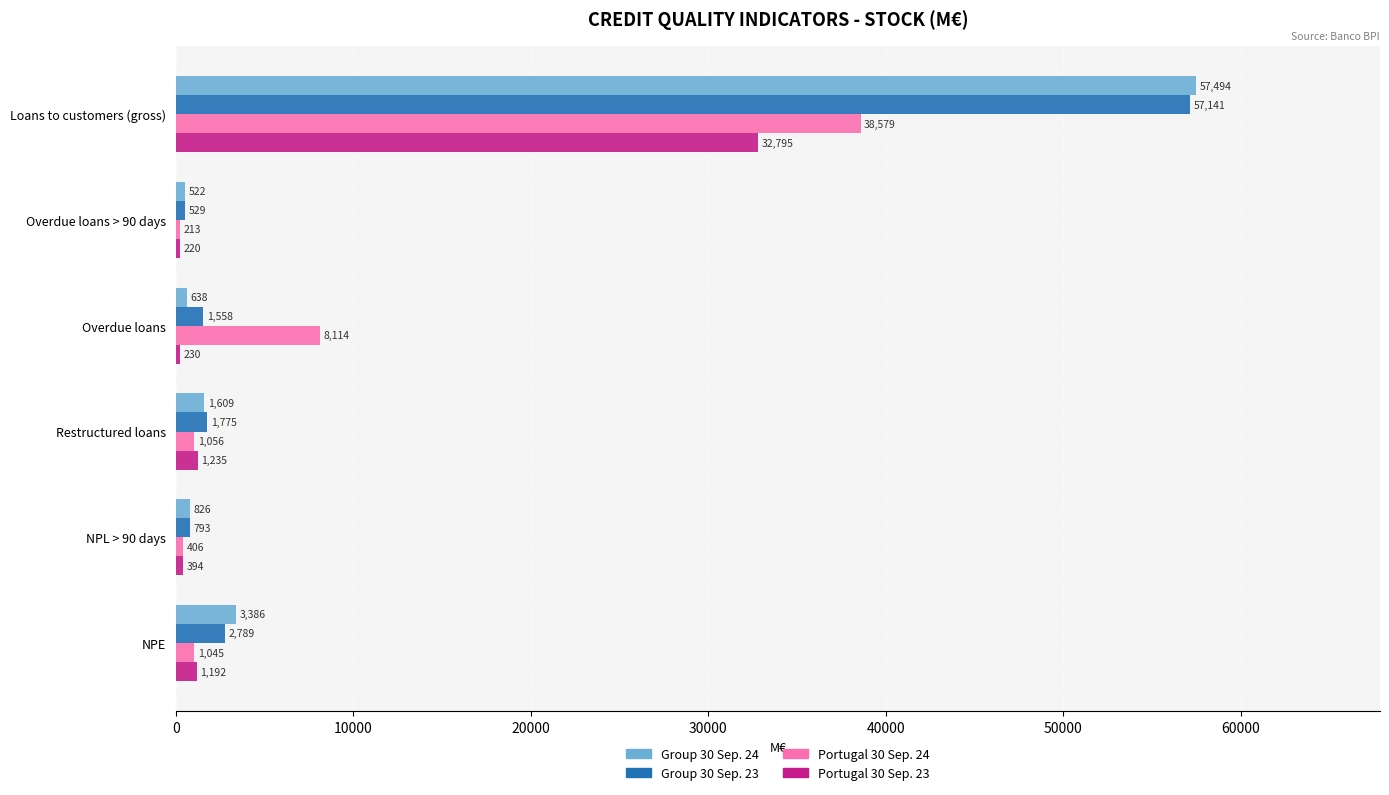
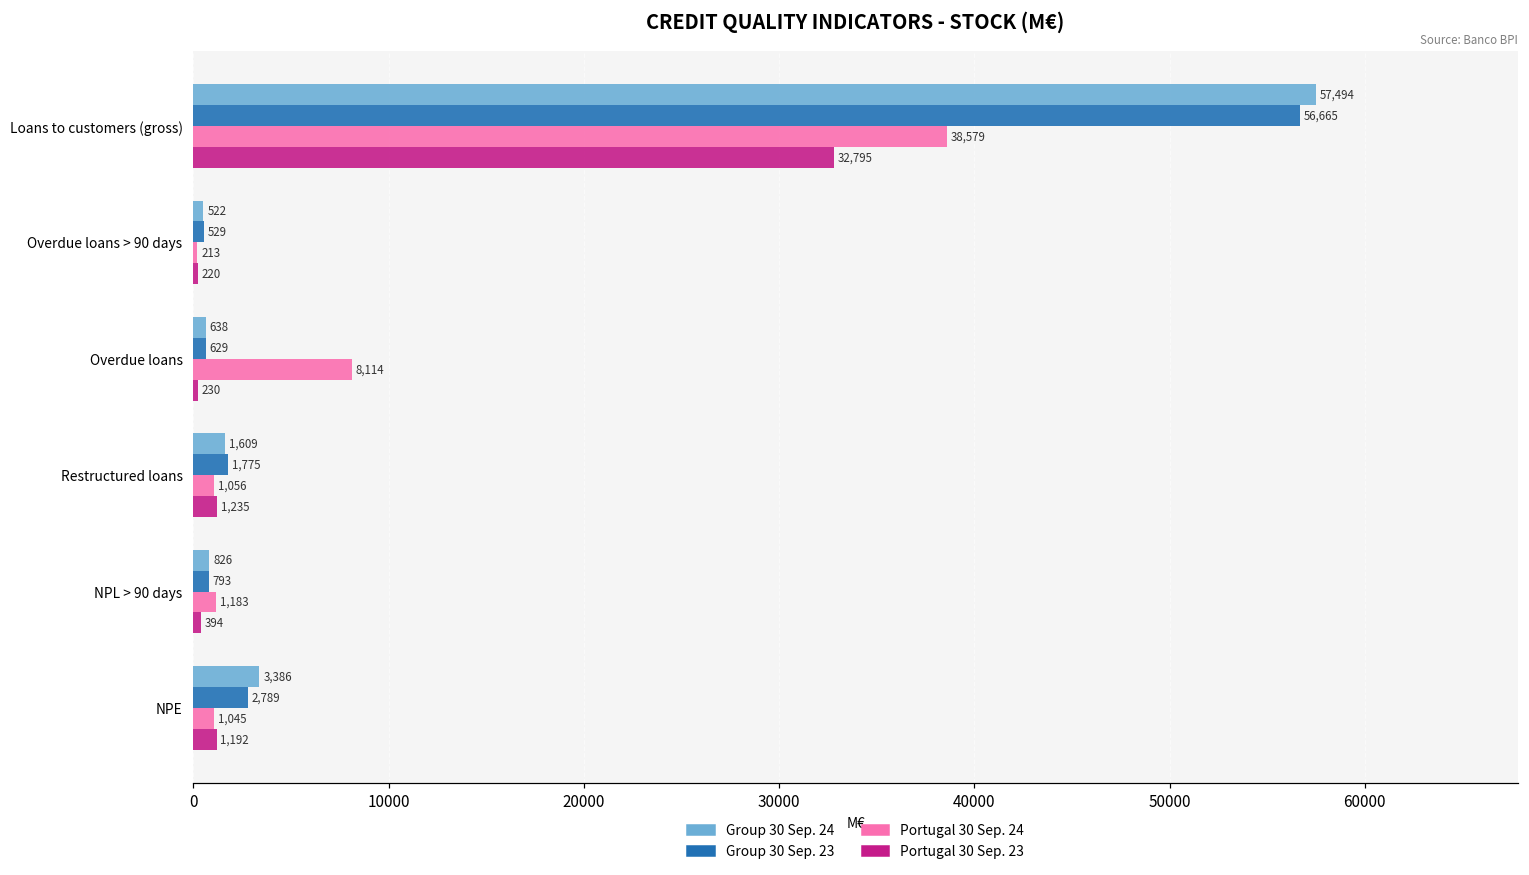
  {
    "Group 30 Sep. 24": {
      "Loans to customers (gross)": "57,494",
      "Overdue loans > 90 days": "522",
      "Overdue loans": "638",
      "Restructured loans": "1,609",
      "NPL > 90 days": "826",
      "NPE": "3,386"
    },
    "Group 30 Sep. 23": {
-     "Loans to customers (gross)": "57,141",
+     "Loans to customers (gross)": "56,665",
      "Overdue loans > 90 days": "529",
-     "Overdue loans": "1,558",
+     "Overdue loans": "629",
      "Restructured loans": "1,775",
      "NPL > 90 days": "793",
      "NPE": "2,789"
    },
    "Portugal 30 Sep. 24": {
      "Loans to customers (gross)": "38,579",
      "Overdue loans > 90 days": "213",
      "Overdue loans": "8,114",
      "Restructured loans": "1,056",
-     "NPL > 90 days": "406",
+     "NPL > 90 days": "1,183",
      "NPE": "1,045"
    },
    "Portugal 30 Sep. 23": {
      "Loans to customers (gross)": "32,795",
      "Overdue loans > 90 days": "220",
      "Overdue loans": "230",
      "Restructured loans": "1,235",
      "NPL > 90 days": "394",
      "NPE": "1,192"
    }
  }
